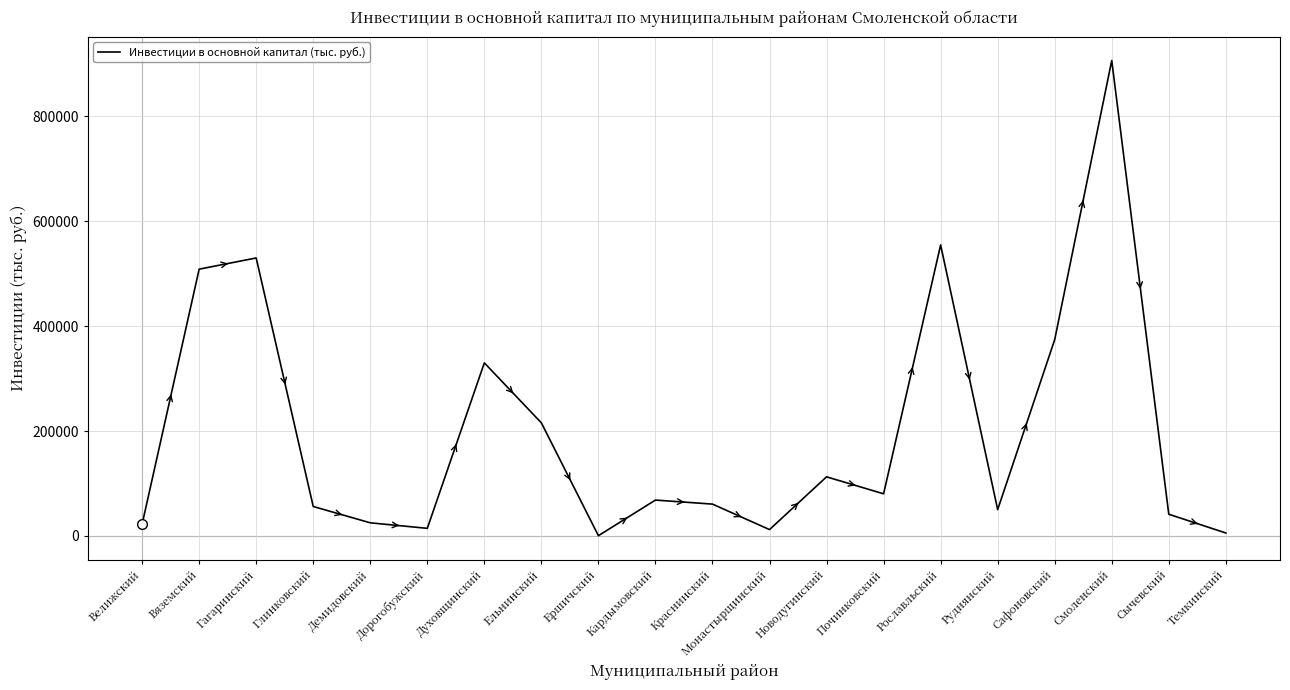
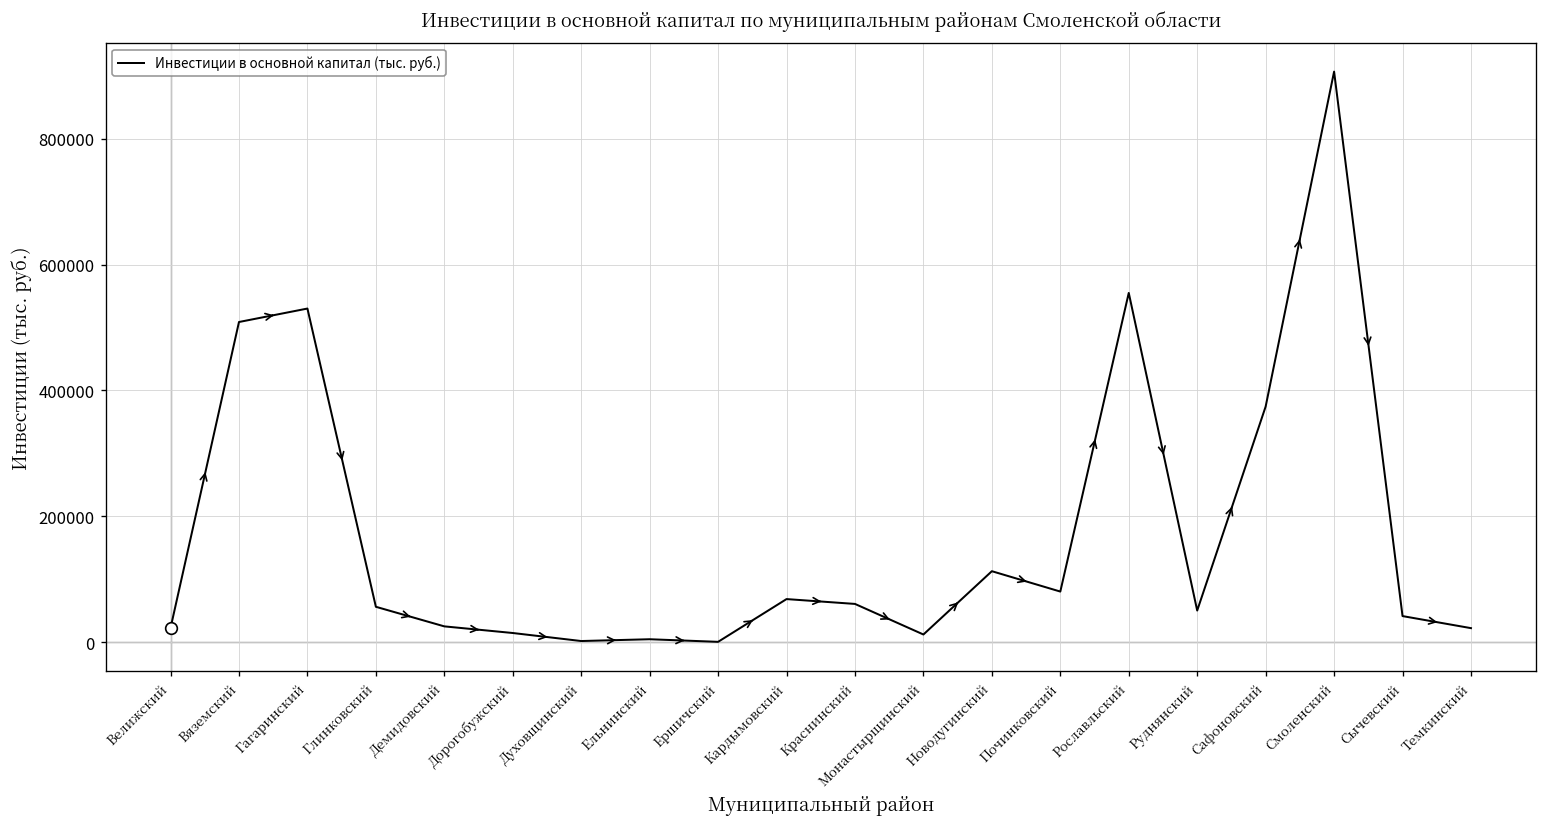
  {
    "Инвестиции в основной капитал (тыс. руб.)": {
      "Вяземский": 510000,
      "Гагаринский": 530000,
      "Глинковский": 60000,
      "Демидовский": 30000,
      "Дорогобужский": 10000,
-     "Духовщинский": 330000,
-     "Ельнинский": 220000,
+     "Духовщинский": 0,
+     "Ельнинский": 0,
      "Ершичский": 0,
      "Кардымовский": 70000,
      "Краснинский": 60000,
      "Монастырщинский": 10000,
      "Новодугинский": 110000,
      "Починковский": 80000,
      "Рославльский": 550000,
      "Руднянский": 50000,
      "Сафоновский": 370000,
      "Смоленский": 910000,
      "Сычевский": 40000,
-     "Темкинский": 10000
+     "Темкинский": 20000
    }
  }
